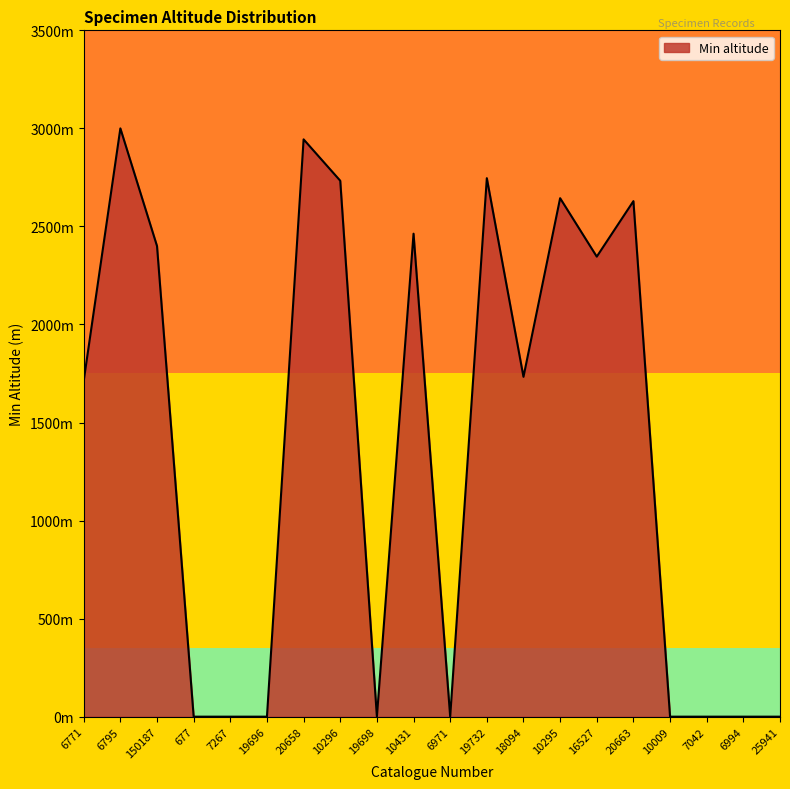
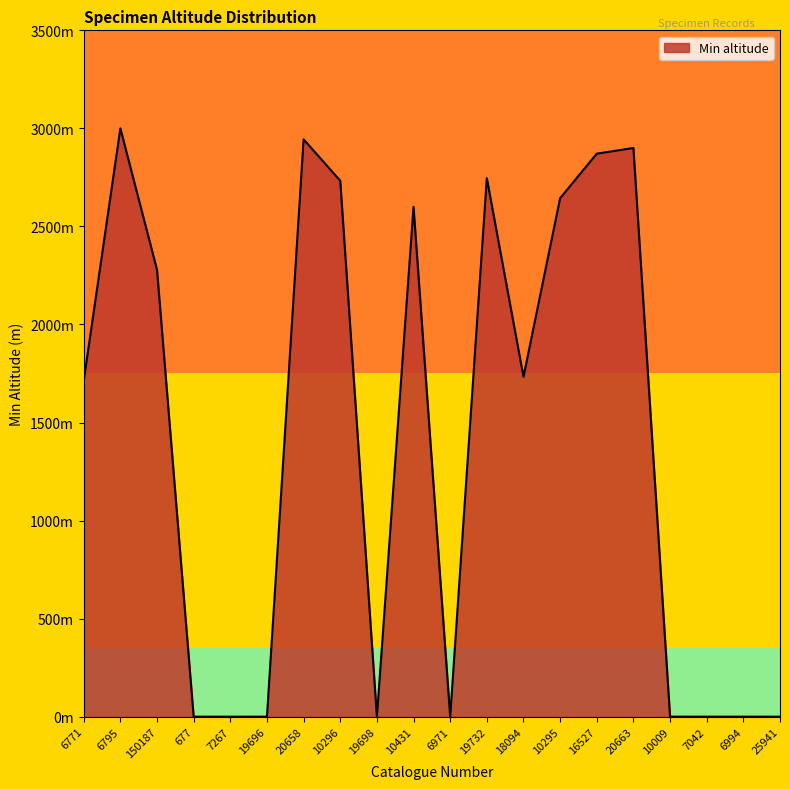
  {
    "6771": "1710m",
    "6795": "3000m",
-   "150187": "2400m",
+   "150187": "2280m",
    "677": "0m",
    "7267": "0m",
    "19696": "0m",
    "20658": "2940m",
    "10296": "2730m",
    "19698": "0m",
-   "10431": "2460m",
+   "10431": "2600m",
    "6971": "0m",
    "19732": "2750m",
    "18094": "1730m",
    "10295": "2640m",
-   "16527": "2350m",
-   "20663": "2630m",
+   "16527": "2870m",
+   "20663": "2900m",
    "10009": "0m",
    "7042": "0m",
    "6994": "0m",
    "25941": "0m"
  }
